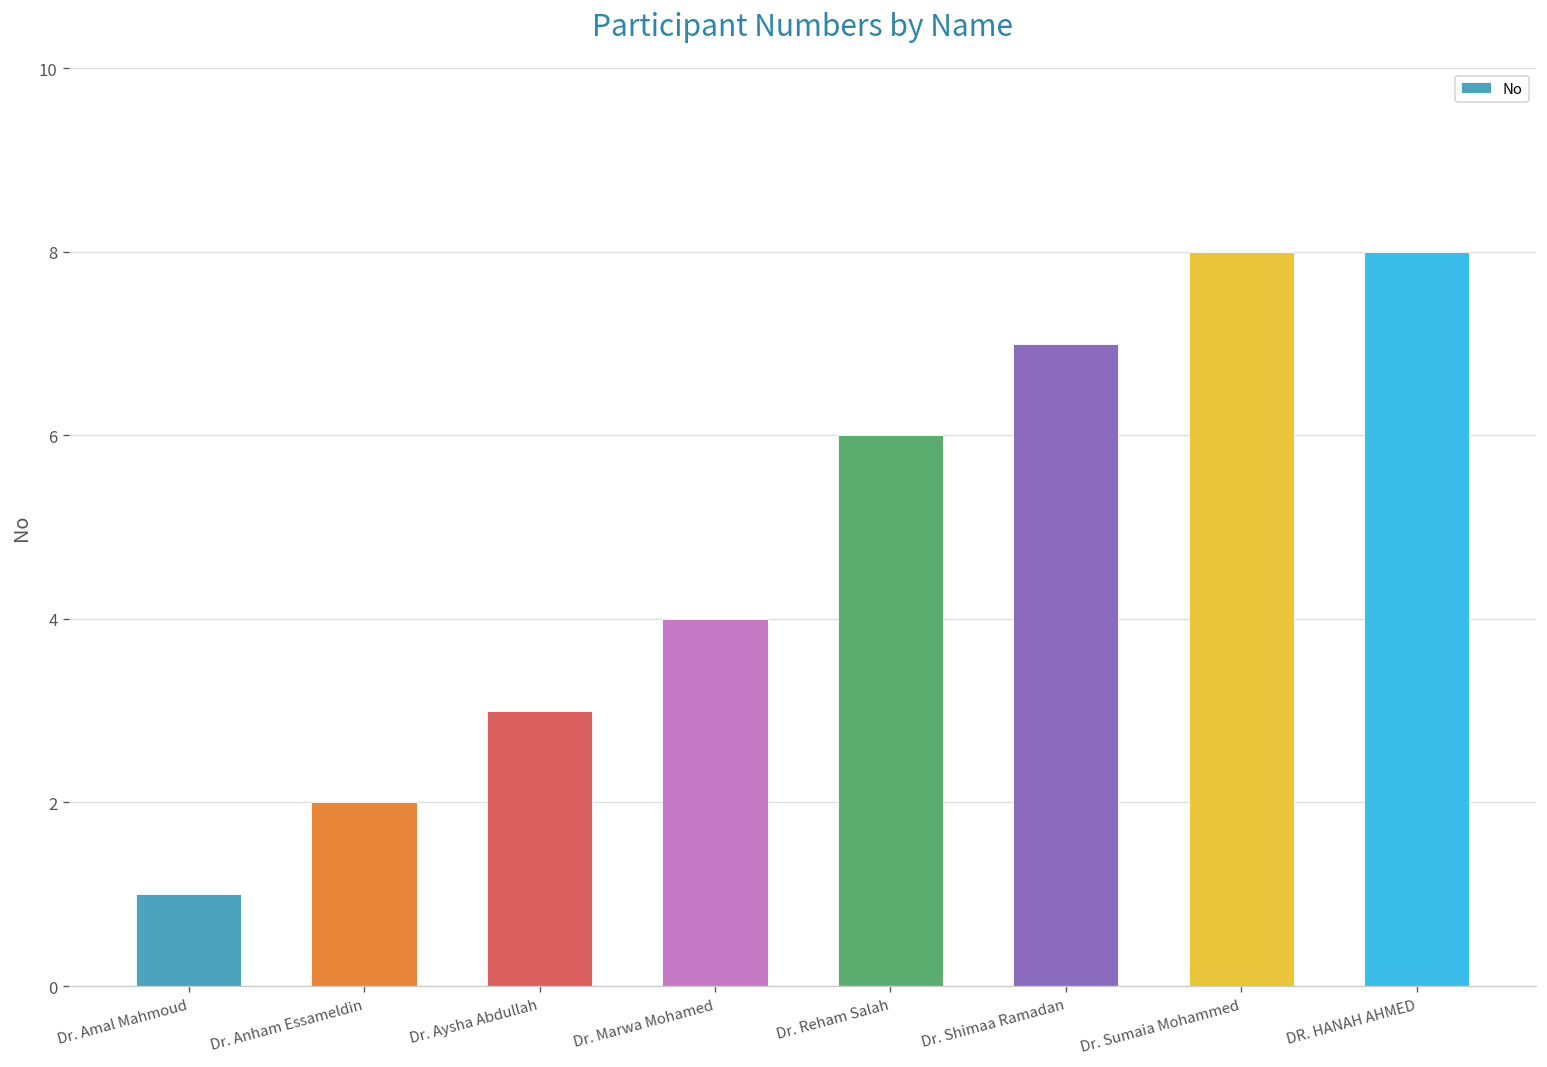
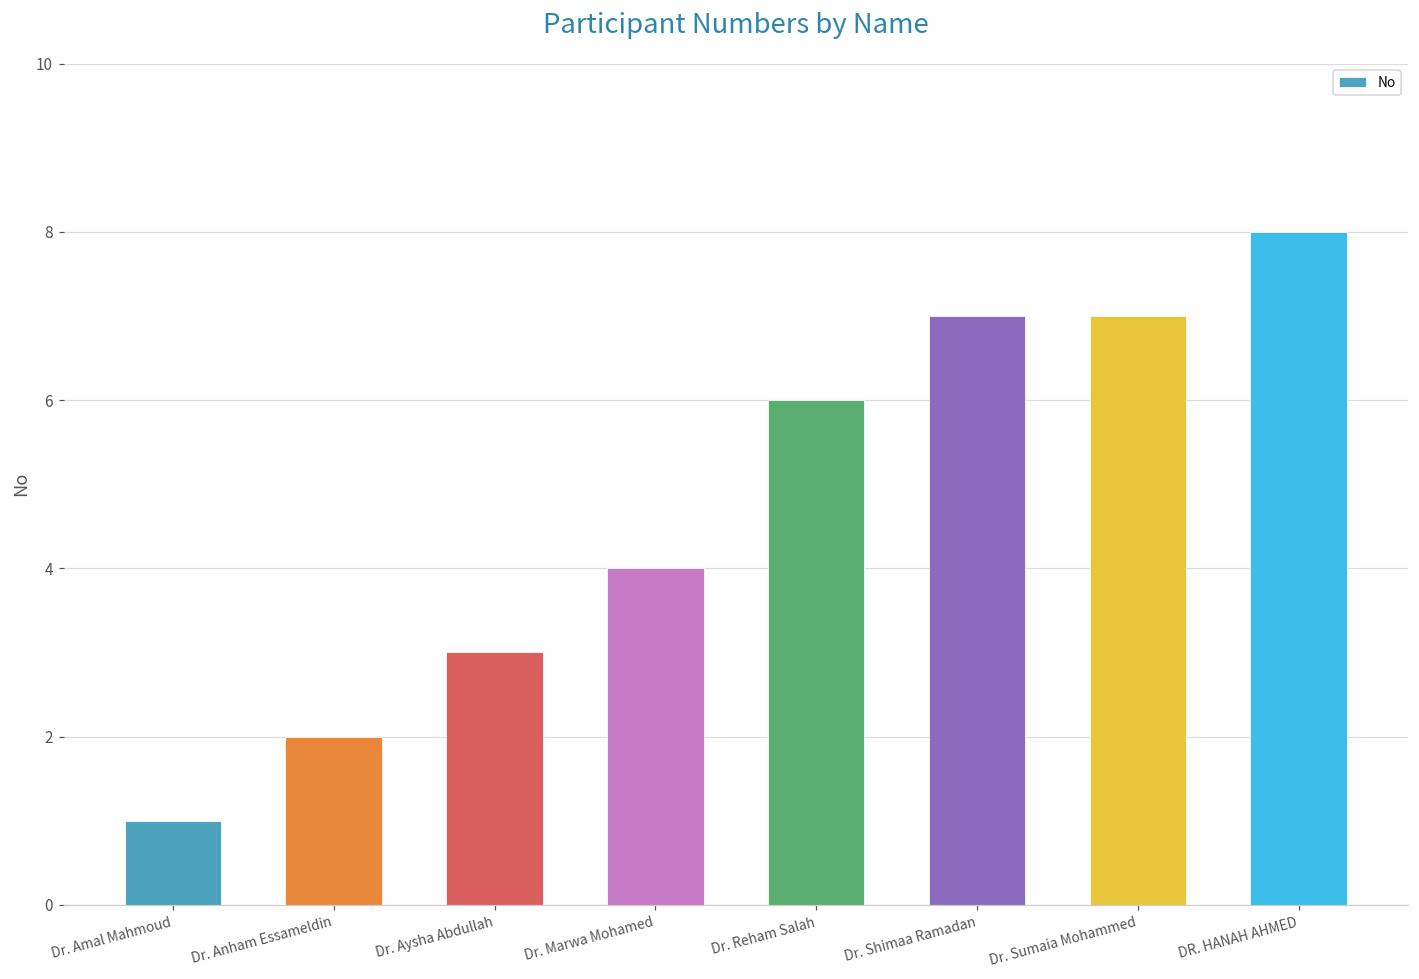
  {
    "Dr. Amal Mahmoud": 1,
    "Dr. Anham Essameldin": 2,
    "Dr. Aysha Abdullah": 3,
    "Dr. Marwa Mohamed": 4,
    "Dr. Reham Salah": 6,
    "Dr. Shimaa Ramadan": 7,
-   "Dr. Sumaia Mohammed": 8,
+   "Dr. Sumaia Mohammed": 7,
    "DR. HANAH AHMED": 8
  }
